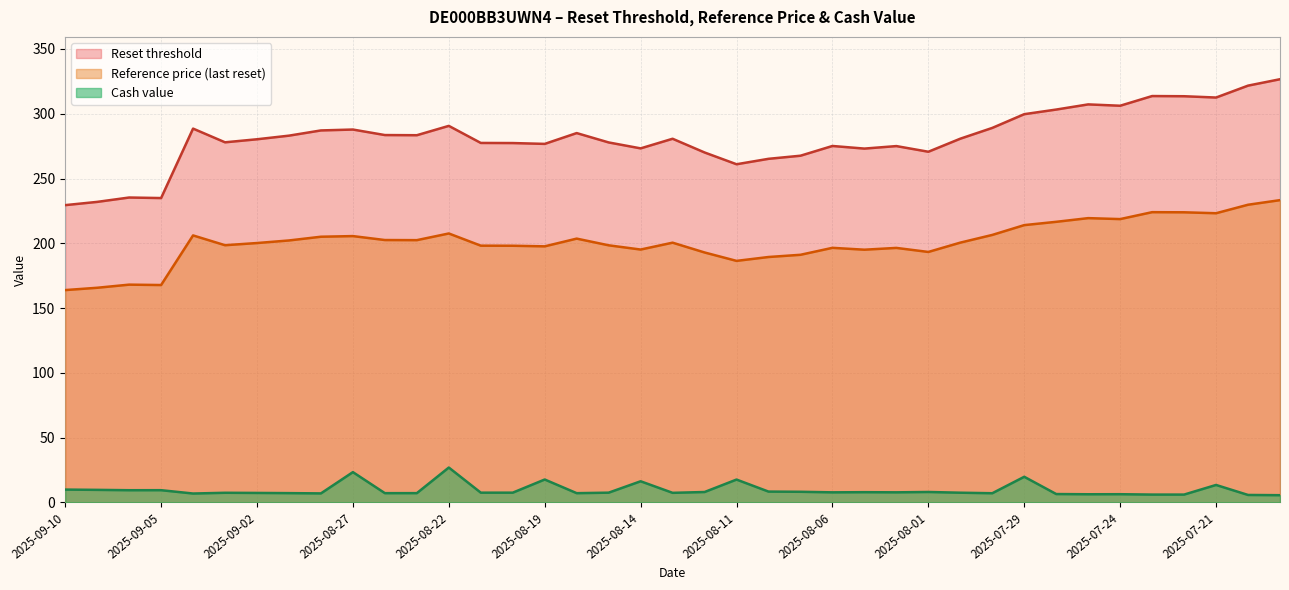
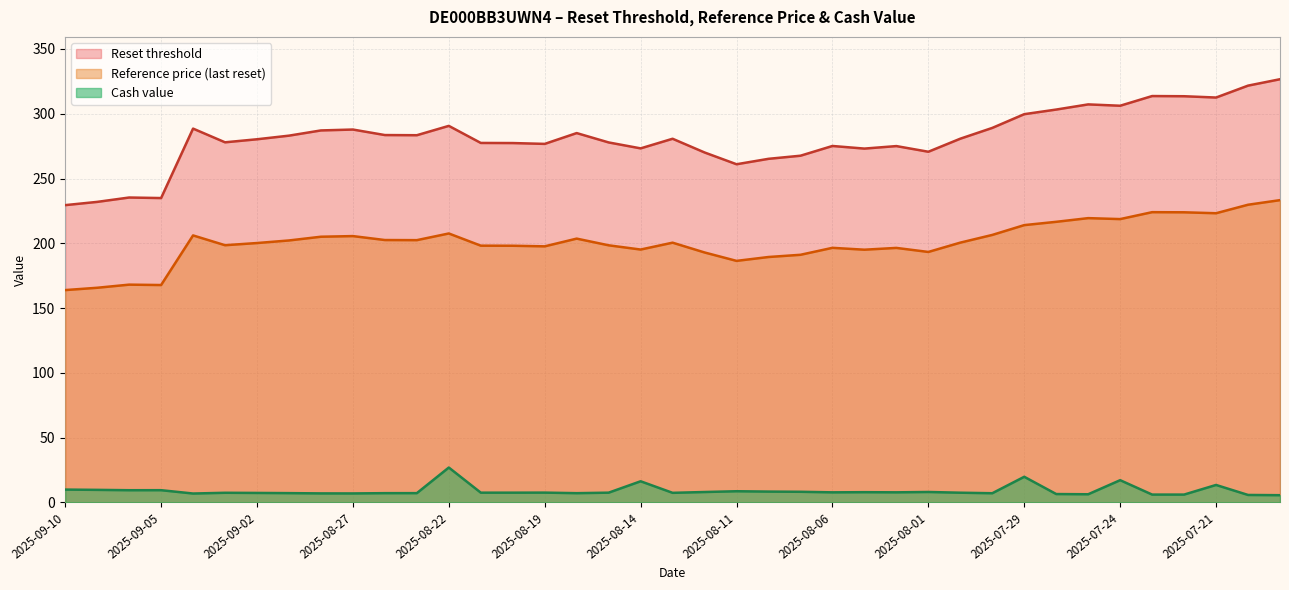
  {
    "Cash value": {
      "2025-09-10": 10,
      "2025-09-05": 9,
      "2025-09-02": 7,
-     "2025-08-27": 23,
+     "2025-08-27": 7,
      "2025-08-22": 27,
-     "2025-08-19": 18,
+     "2025-08-19": 8,
      "2025-08-14": 16,
-     "2025-08-11": 18,
+     "2025-08-11": 9,
      "2025-08-06": 8,
      "2025-08-01": 8,
      "2025-07-29": 20,
-     "2025-07-24": 6,
+     "2025-07-24": 17,
      "2025-07-21": 14
    }
  }
